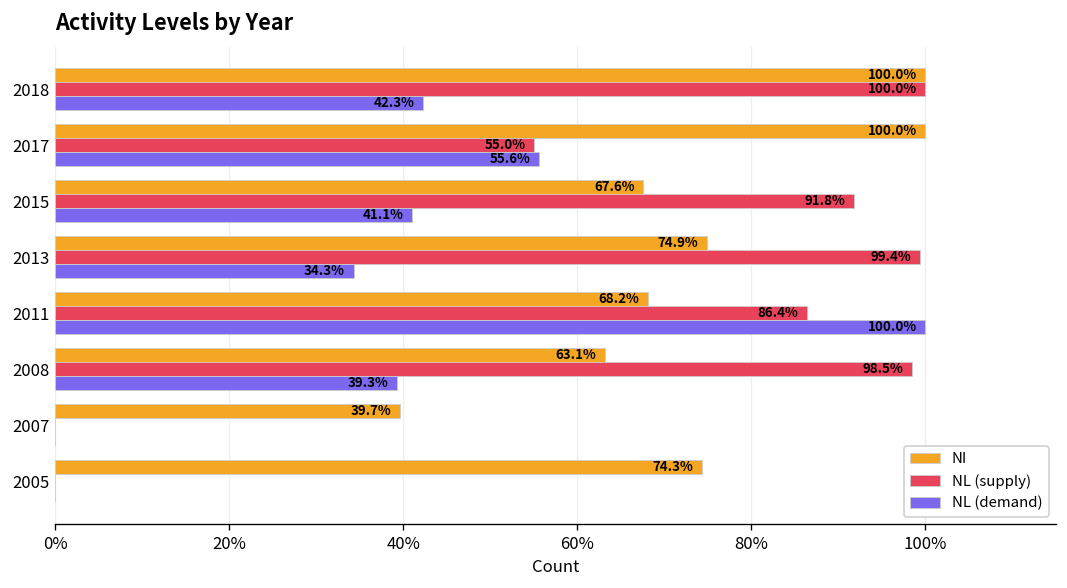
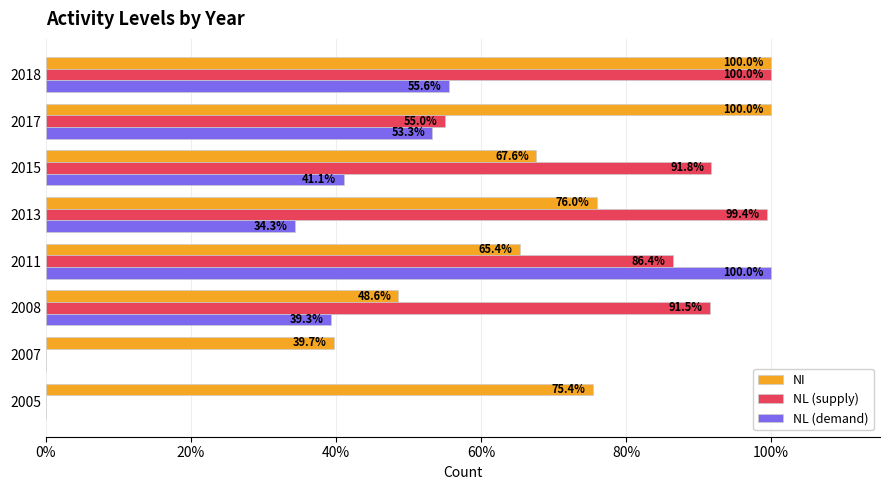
  {
    "NI": {
      "2018": "100.0%",
      "2017": "100.0%",
      "2015": "67.6%",
-     "2013": "74.9%",
-     "2011": "68.2%",
-     "2008": "63.1%",
+     "2013": "76.0%",
+     "2011": "65.4%",
+     "2008": "48.6%",
      "2007": "39.7%",
-     "2005": "74.3%"
+     "2005": "75.4%"
    },
    "NL (supply)": {
      "2018": "100.0%",
      "2017": "55.0%",
      "2015": "91.8%",
      "2013": "99.4%",
      "2011": "86.4%",
-     "2008": "98.5%"
+     "2008": "91.5%"
    },
    "NL (demand)": {
-     "2018": "42.3%",
-     "2017": "55.6%",
+     "2018": "55.6%",
+     "2017": "53.3%",
      "2015": "41.1%",
      "2013": "34.3%",
      "2011": "100.0%",
      "2008": "39.3%"
    }
  }
